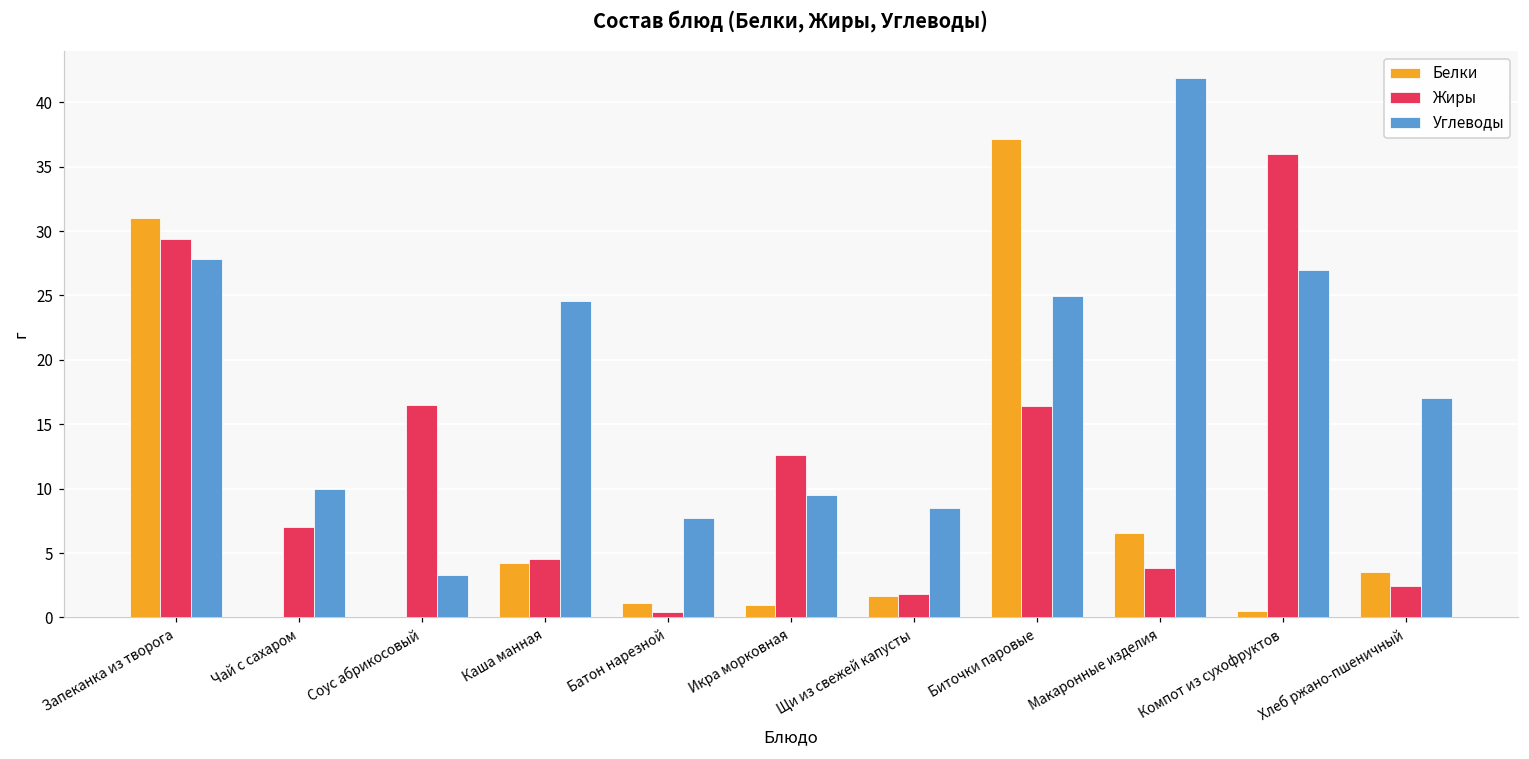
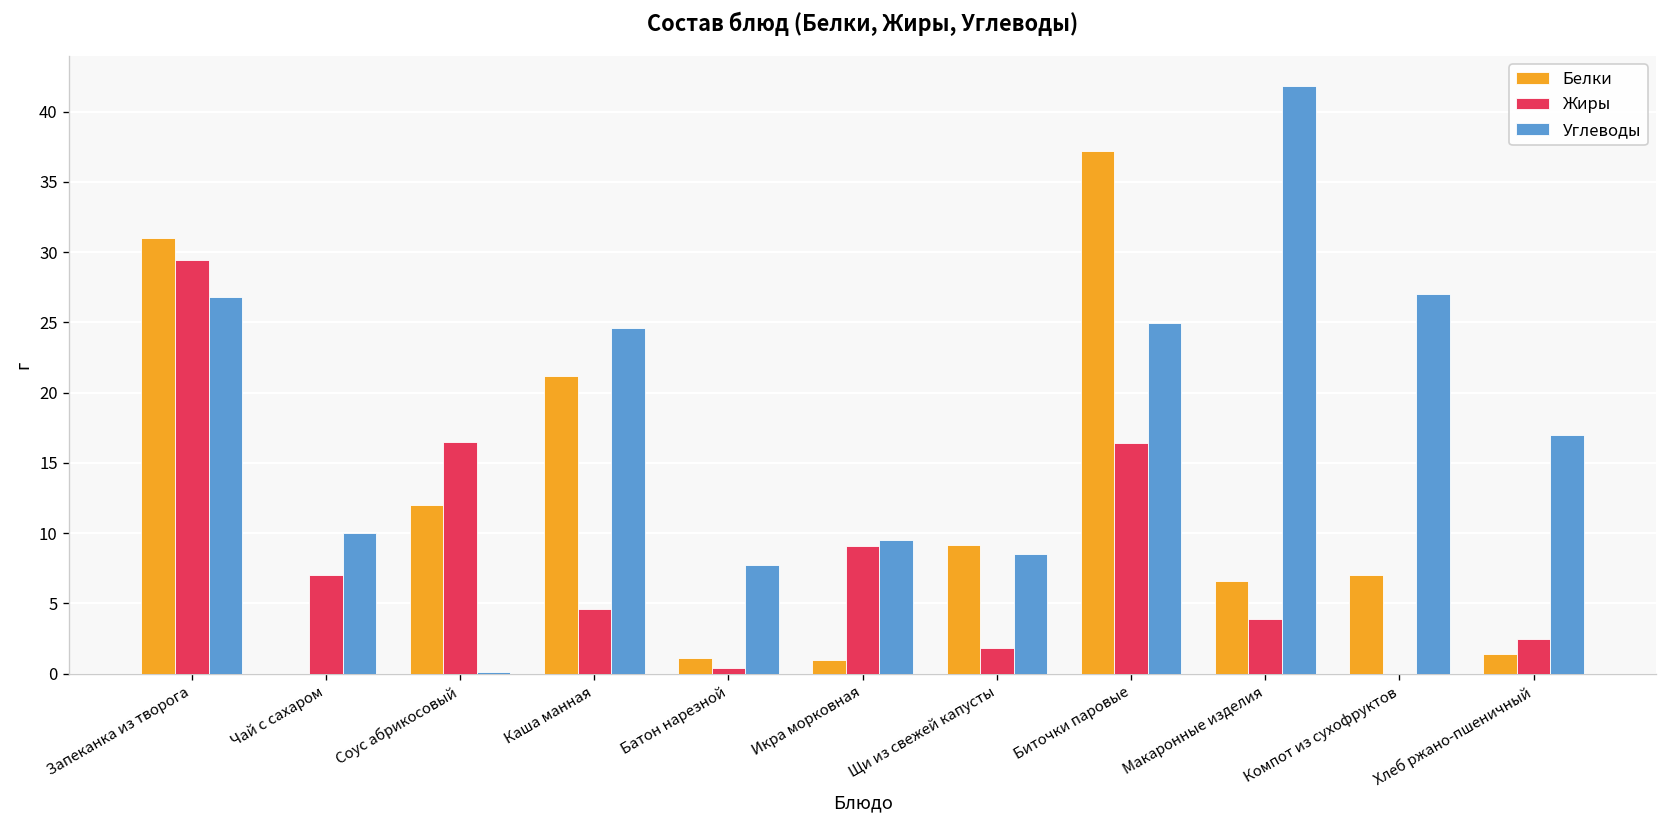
  {
    "Белки": {
      "Запеканка из творога": 31.0,
      "Чай с сахаром": 0.0,
-     "Соус абрикосовый": 0,
-     "Каша манная": 4.2,
+     "Соус абрикосовый": 12,
+     "Каша манная": 21.2,
      "Батон нарезной": 1.1,
      "Икра морковная": 1.0,
-     "Щи из свежей капусты": 1.7,
+     "Щи из свежей капусты": 9.2,
      "Биточки паровые": 37.2,
      "Макаронные изделия": 6.6,
-     "Компот из сухофруктов": 0.5,
-     "Хлеб ржано-пшеничный": 3.5
+     "Компот из сухофруктов": 7.0,
+     "Хлеб ржано-пшеничный": 1.4
    },
    "Жиры": {
      "Запеканка из творога": 29.4,
      "Чай с сахаром": 7.0,
      "Соус абрикосовый": 16.5,
      "Каша манная": 4.6,
      "Батон нарезной": 0.4,
-     "Икра морковная": 12.6,
+     "Икра морковная": 9.1,
      "Щи из свежей капусты": 1.9,
      "Биточки паровые": 16.4,
      "Макаронные изделия": 3.9,
-     "Компот из сухофруктов": 36,
+     "Компот из сухофруктов": 0,
      "Хлеб ржано-пшеничный": 2.5
    },
    "Углеводы": {
-     "Запеканка из творога": 27.8,
+     "Запеканка из творога": 26.8,
      "Чай с сахаром": 10.0,
-     "Соус абрикосовый": 3.3,
+     "Соус абрикосовый": 0.1,
      "Каша манная": 24.6,
      "Батон нарезной": 7.7,
      "Икра морковная": 9.5,
      "Щи из свежей капусты": 8.5,
      "Биточки паровые": 24.9,
      "Макаронные изделия": 41.9,
      "Компот из сухофруктов": 27.0,
      "Хлеб ржано-пшеничный": 17.0
    }
  }
